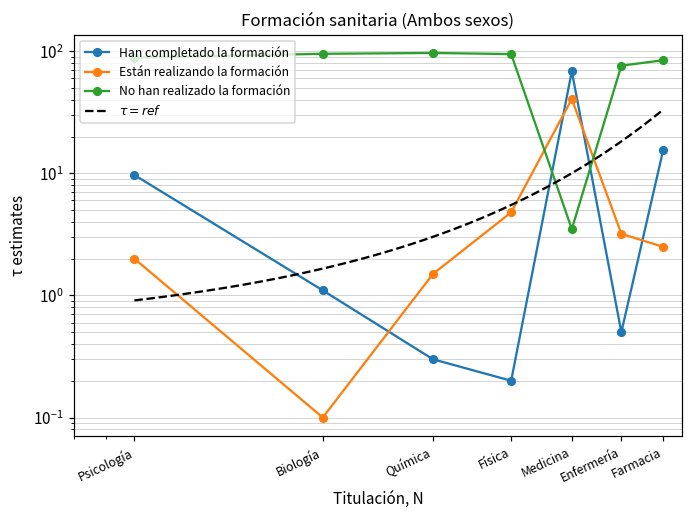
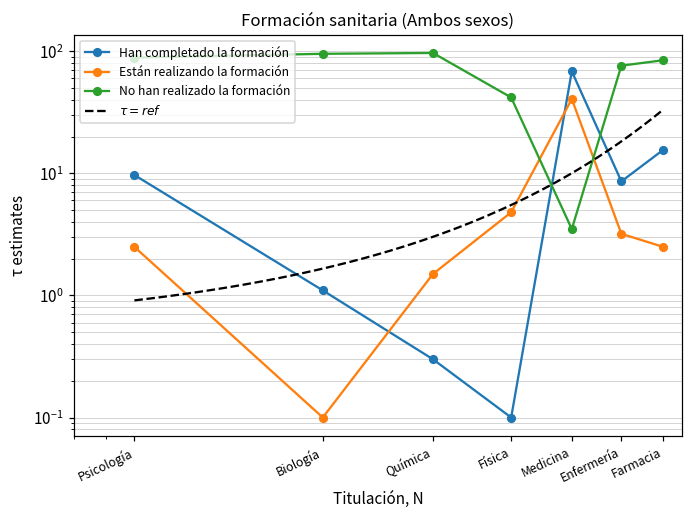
  {
    "Han completado la formación": {
      "Psicología": 10,
      "Biología": 1.1,
      "Química": 0.3,
-     "Física": 0.2,
+     "Física": 0.1,
      "Medicina": 70,
-     "Enfermería": 0.5,
+     "Enfermería": 9,
      "Farmacia": 16
    },
    "Están realizando la formación": {
-     "Psicología": 2.0,
+     "Psicología": 2.5,
      "Biología": 0.1,
      "Química": 1.5,
      "Física": 4.8,
      "Medicina": 41,
      "Enfermería": 3.2,
      "Farmacia": 2.5
    },
    "No han realizado la formación": {
      "Biología": 100,
      "Química": 100,
-     "Física": 100,
+     "Física": 42,
      "Medicina": 3.5,
      "Enfermería": 80,
      "Farmacia": 80
    }
  }
